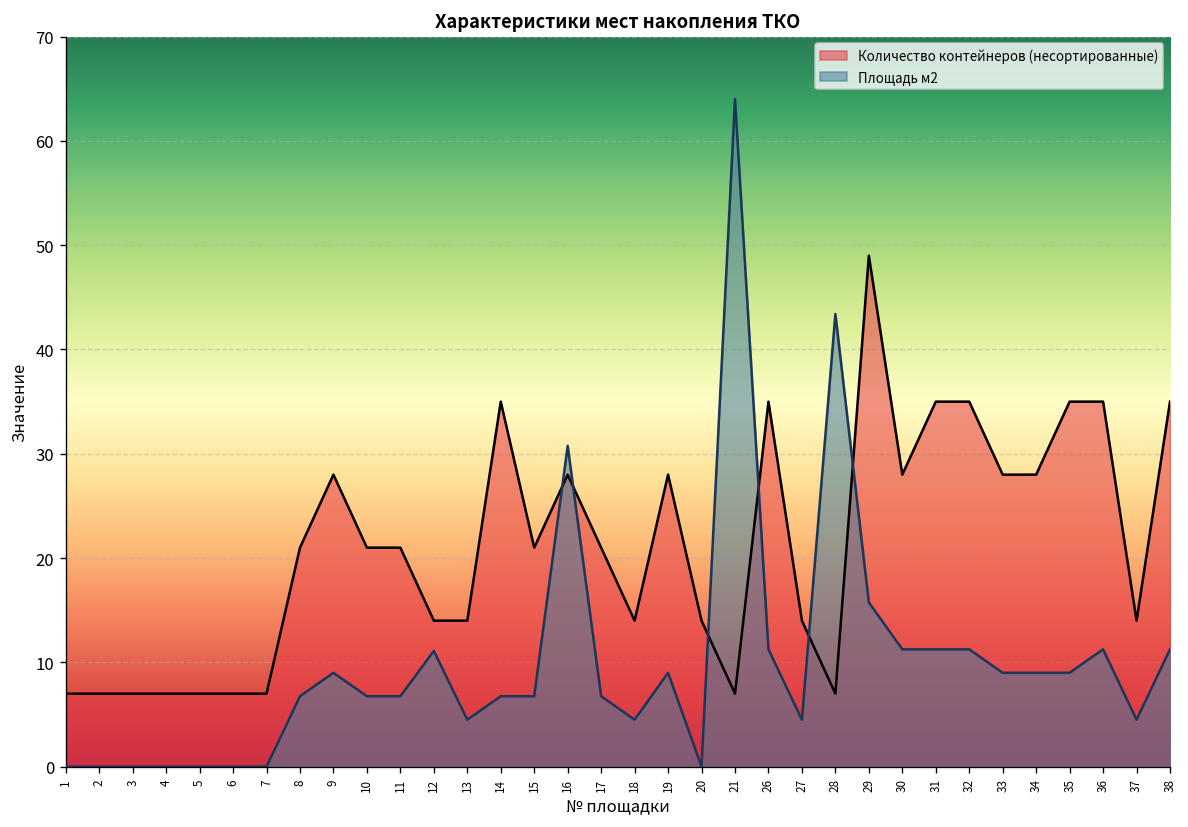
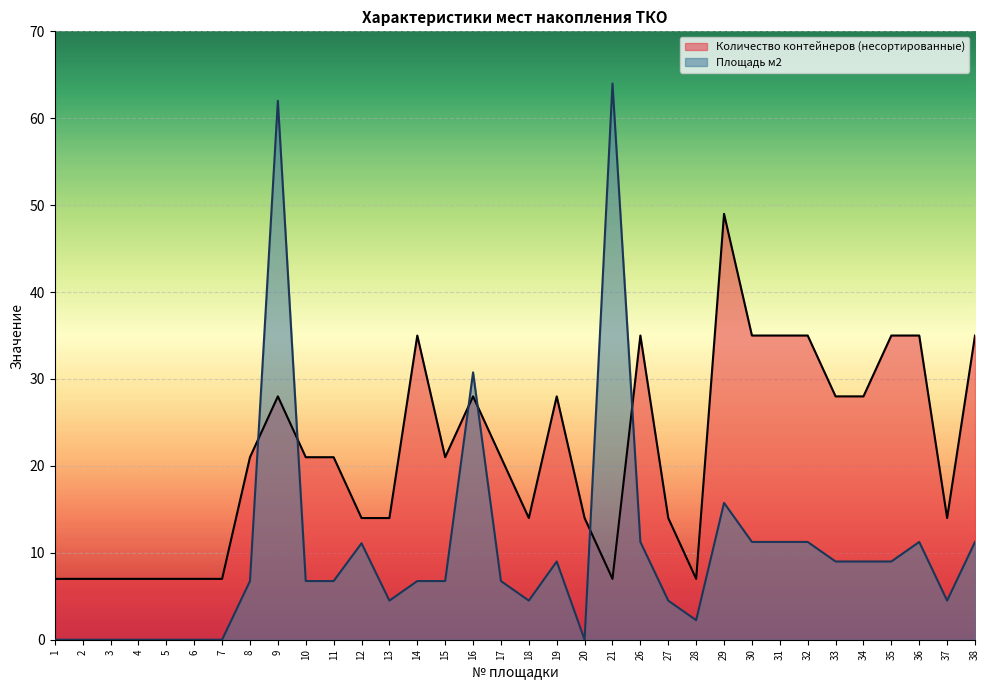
  {
    "Количество контейнеров (несортированные)": {
      "1": 7,
      "2": 7,
      "3": 7,
      "4": 7,
      "5": 7,
      "6": 7,
      "7": 7,
      "8": 21,
      "9": 28,
      "10": 21,
      "11": 21,
      "12": 14,
      "13": 14,
      "14": 35,
      "15": 21,
      "16": 28,
      "17": 21,
      "18": 14,
      "19": 28,
      "20": 14,
      "21": 7,
      "26": 35,
      "27": 14,
      "28": 7,
      "29": 49,
-     "30": 28,
+     "30": 35,
      "31": 35,
      "32": 35,
      "33": 28,
      "34": 28,
      "35": 35,
      "36": 35,
      "37": 14,
      "38": 35
    },
    "Площадь м2": {
      "1": 0,
      "2": 0,
      "3": 0,
      "4": 0,
      "5": 0,
      "6": 0,
      "7": 0,
      "8": 7,
-     "9": 9,
+     "9": 62,
      "10": 7,
      "11": 7,
      "12": 11,
      "13": 5,
      "14": 7,
      "15": 7,
      "16": 31,
      "17": 7,
      "18": 5,
      "19": 9,
      "20": 0,
      "21": 64,
      "26": 11,
      "27": 5,
-     "28": 43,
+     "28": 2,
      "29": 16,
      "30": 11,
      "31": 11,
      "32": 11,
      "33": 9,
      "34": 9,
      "35": 9,
      "36": 11,
      "37": 5,
      "38": 11
    }
  }
